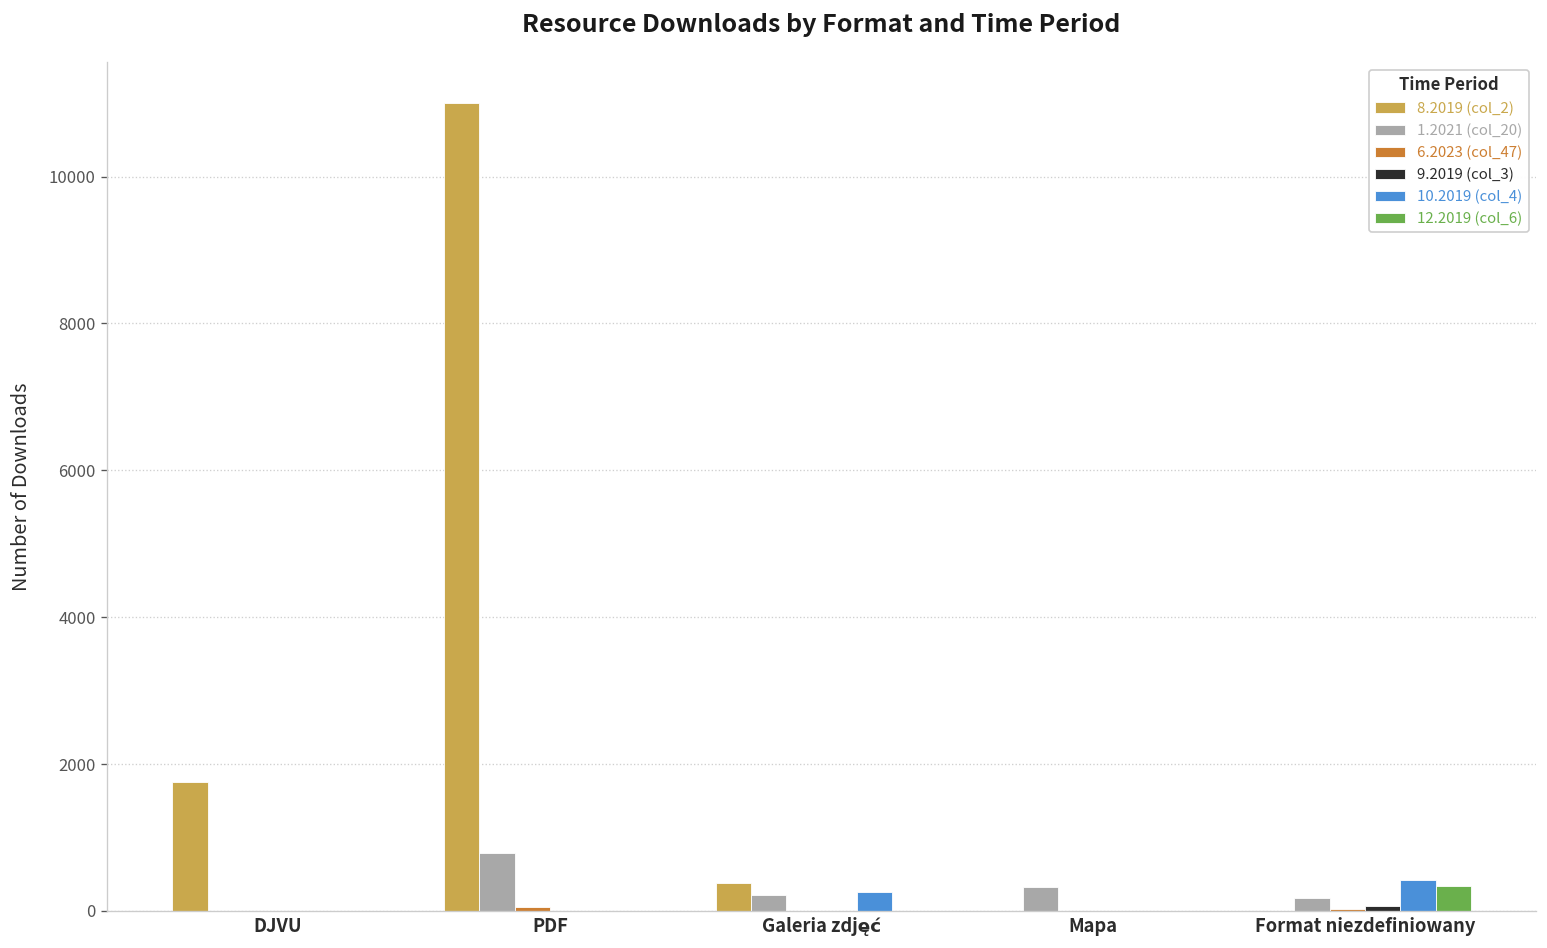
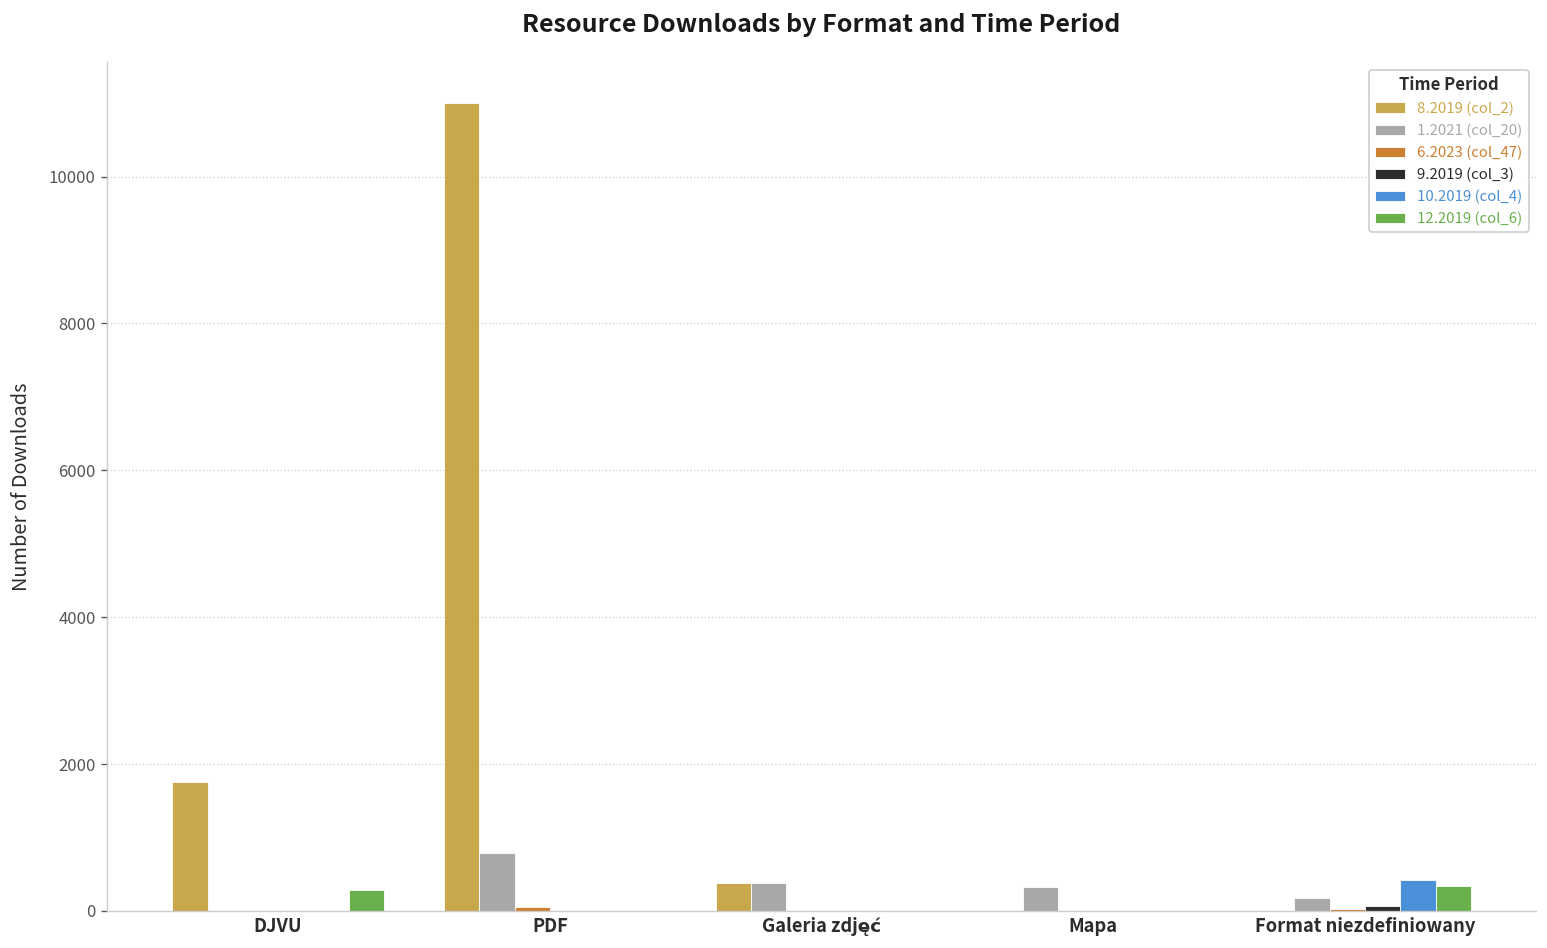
  {
    "1.2021 (col_20)": {
      "DJVU": 0,
      "PDF": 800,
-     "Galeria zdjęć": 200,
+     "Galeria zdjęć": 400,
      "Mapa": 300,
      "Format niezdefiniowany": 200
    },
    "9.2019 (col_3)": {
      "DJVU": 0,
      "Galeria zdjęć": 0,
      "Mapa": 0,
      "Format niezdefiniowany": 100
    },
    "10.2019 (col_4)": {
      "DJVU": 0,
-     "Galeria zdjęć": 300,
+     "Galeria zdjęć": 0,
      "Mapa": 0,
      "Format niezdefiniowany": 400
    },
    "12.2019 (col_6)": {
-     "DJVU": 0,
+     "DJVU": 300,
      "Galeria zdjęć": 0,
      "Mapa": 0,
      "Format niezdefiniowany": 300
    }
  }
